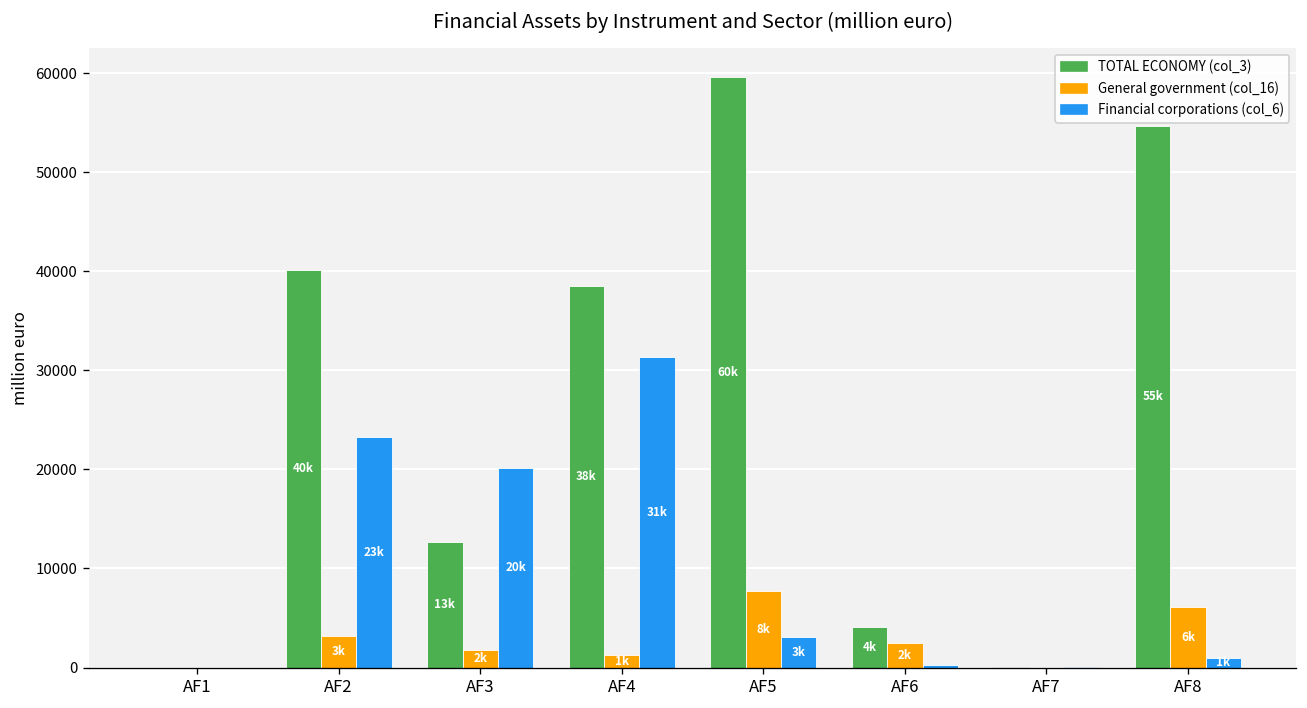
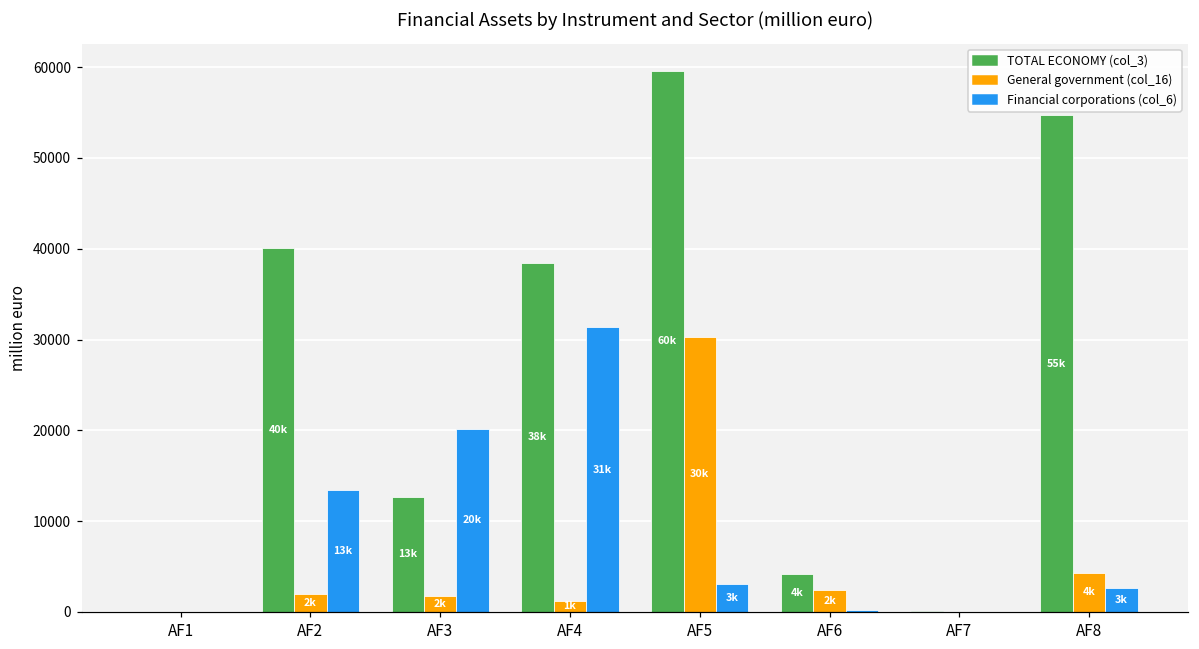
  {
    "TOTAL ECONOMY (col_3)": {
      "AF2": "40k",
      "AF3": "13k",
      "AF4": "38k",
      "AF5": "60k",
      "AF6": "4k",
      "AF8": "55k"
    },
    "General government (col_16)": {
-     "AF2": "3k",
+     "AF2": "2k",
      "AF3": "2k",
      "AF4": "1k",
-     "AF5": "8k",
+     "AF5": "30k",
      "AF6": "2k",
-     "AF8": "6k"
+     "AF8": "4k"
    },
    "Financial corporations (col_6)": {
-     "AF2": "23k",
+     "AF2": "13k",
      "AF3": "20k",
      "AF4": "31k",
      "AF5": "3k",
-     "AF8": "1k"
+     "AF8": "3k"
    }
  }
